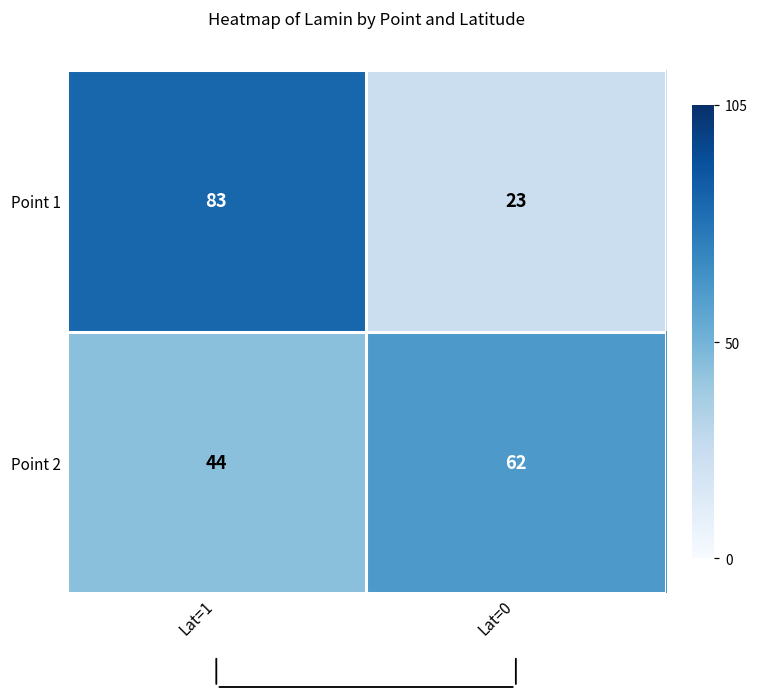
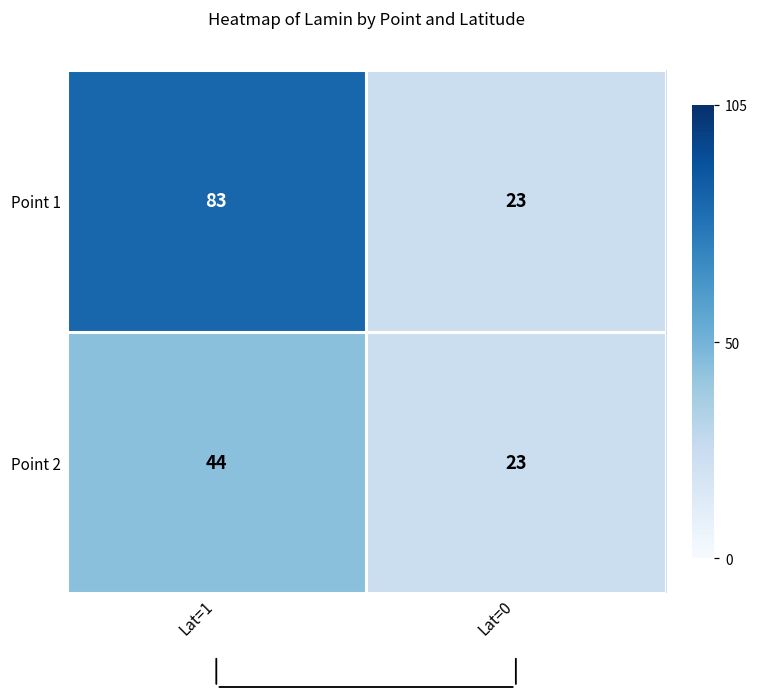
  {
    "Point 1": {
      "Lat=1": 83,
      "Lat=0": 23
    },
    "Point 2": {
      "Lat=1": 44,
-     "Lat=0": 62
+     "Lat=0": 23
    }
  }
